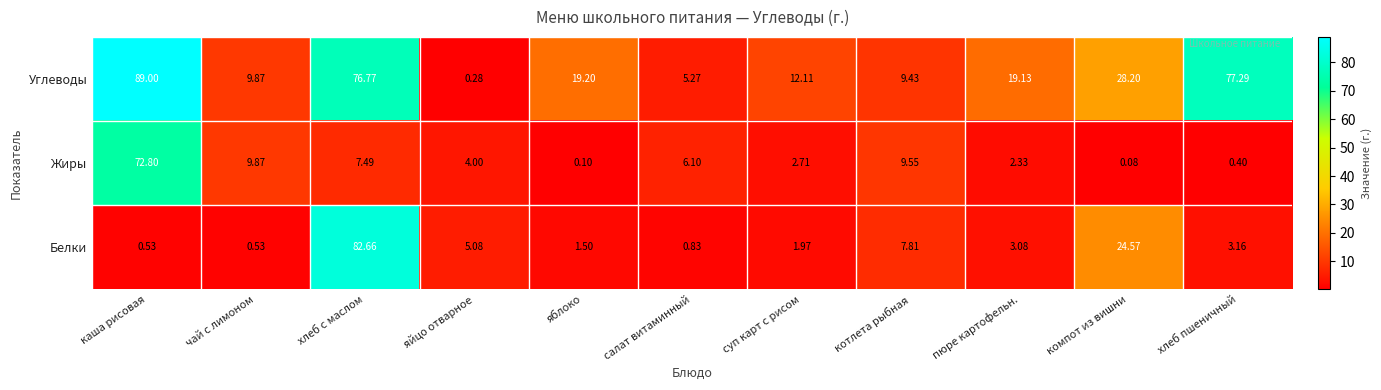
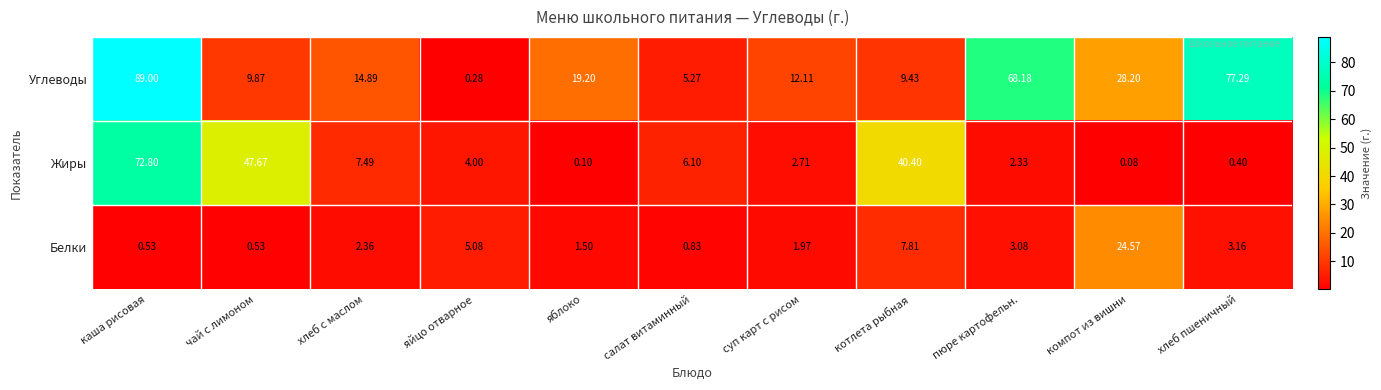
  {
    "Углеводы": {
      "каша рисовая": 89.00,
      "чай с лимоном": 9.87,
-     "хлеб с маслом": 76.77,
+     "хлеб с маслом": 14.89,
      "яйцо отварное": 0.28,
      "яблоко": 19.20,
      "салат витаминный": 5.27,
      "суп карт с рисом": 12.11,
      "котлета рыбная": 9.43,
-     "пюре картофельн.": 19.13,
+     "пюре картофельн.": 68.18,
      "компот из вишни": 28.20
    },
    "Жиры": {
      "каша рисовая": 72.80,
-     "чай с лимоном": 9.87,
+     "чай с лимоном": 47.67,
      "хлеб с маслом": 7.49,
      "яйцо отварное": 4.00,
      "яблоко": 0.10,
      "салат витаминный": 6.10,
      "суп карт с рисом": 2.71,
-     "котлета рыбная": 9.55,
+     "котлета рыбная": 40.40,
      "пюре картофельн.": 2.33,
      "компот из вишни": 0.08,
      "хлеб пшеничный": 0.40
    },
    "Белки": {
      "каша рисовая": 0.53,
      "чай с лимоном": 0.53,
-     "хлеб с маслом": 82.66,
+     "хлеб с маслом": 2.36,
      "яйцо отварное": 5.08,
      "яблоко": 1.50,
      "салат витаминный": 0.83,
      "суп карт с рисом": 1.97,
      "котлета рыбная": 7.81,
      "пюре картофельн.": 3.08,
      "компот из вишни": 24.57,
      "хлеб пшеничный": 3.16
    }
  }
